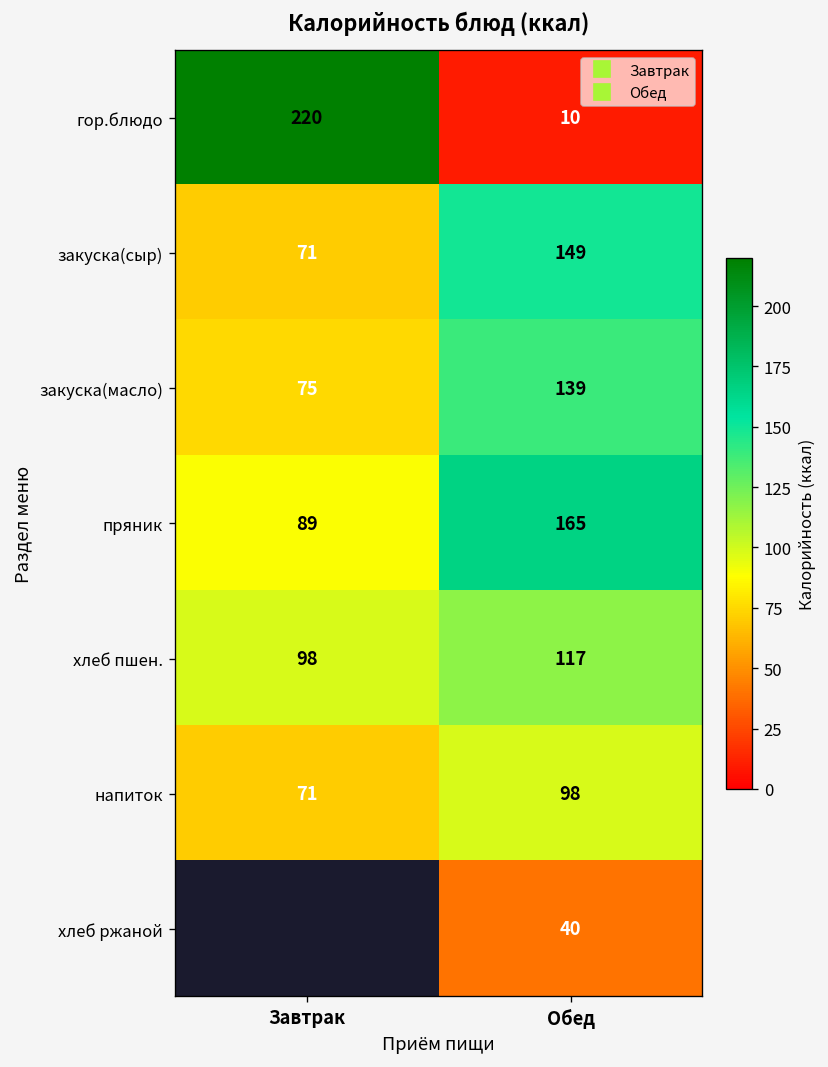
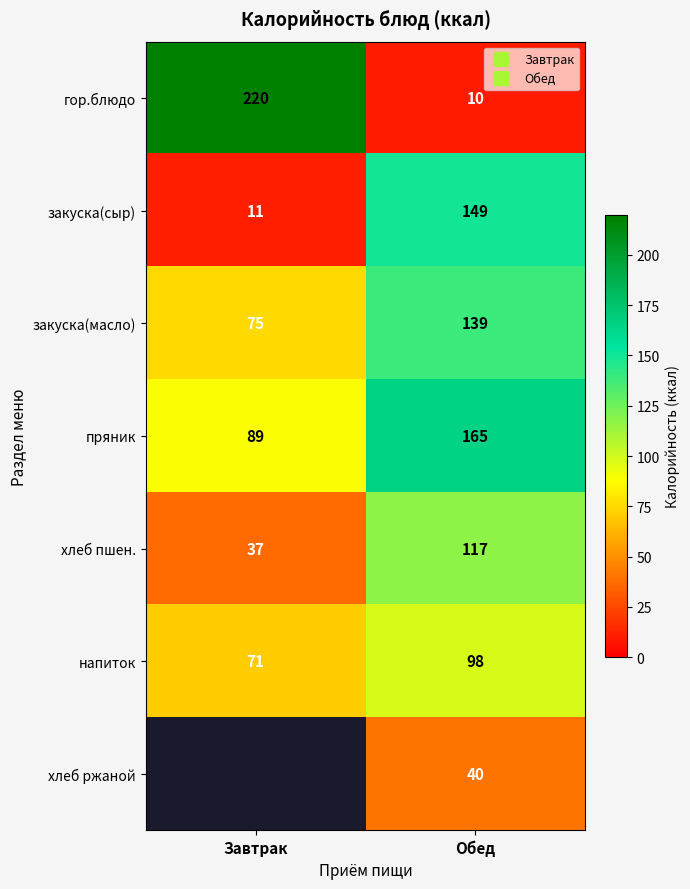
  {
    "гор.блюдо": {
      "Завтрак": 220
    },
    "закуска(сыр)": {
-     "Завтрак": 71,
+     "Завтрак": 11,
      "Обед": 149
    },
    "закуска(масло)": {
      "Завтрак": 75,
      "Обед": 139
    },
    "пряник": {
      "Завтрак": 89,
      "Обед": 165
    },
    "хлеб пшен.": {
-     "Завтрак": 98,
+     "Завтрак": 37,
      "Обед": 117
    },
    "напиток": {
      "Завтрак": 71,
      "Обед": 98
    },
    "хлеб ржаной": {
      "Обед": 40
    }
  }
